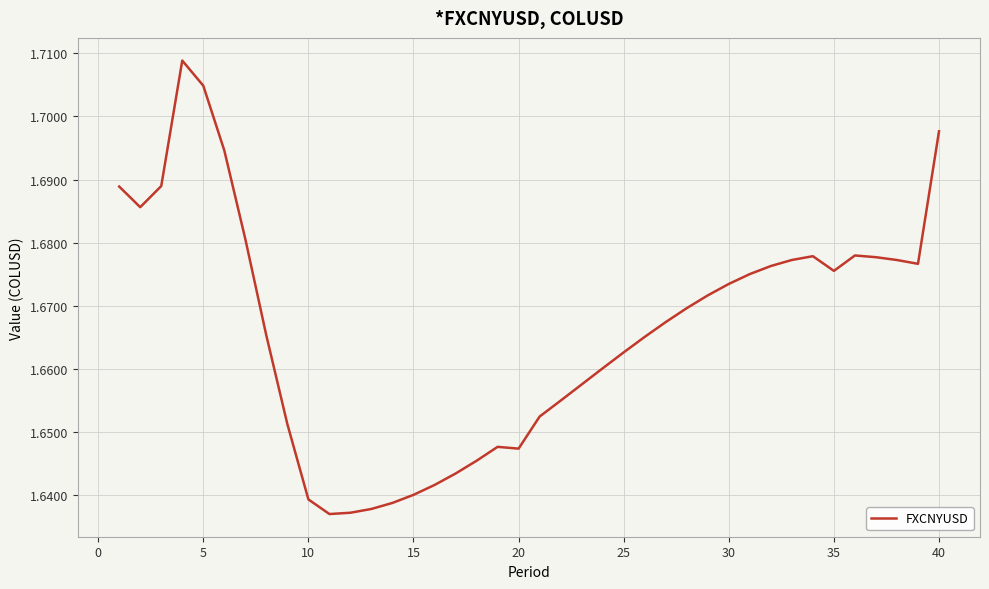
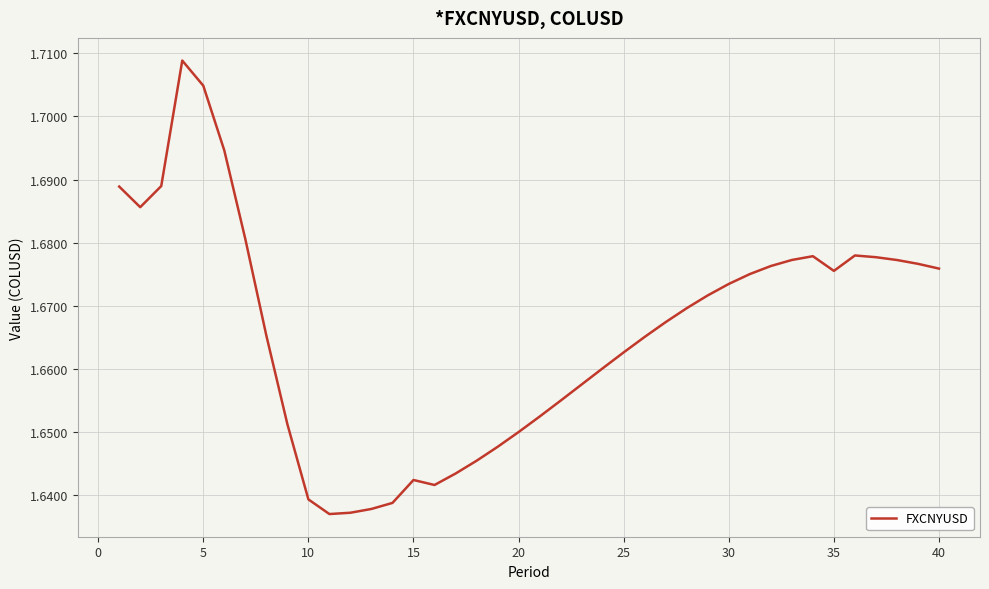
  {
    "5": 1.705,
    "10": 1.639,
-   "15": 1.640,
-   "20": 1.647,
+   "15": 1.642,
+   "20": 1.650,
    "25": 1.663,
    "30": 1.673,
    "35": 1.676,
-   "40": 1.698
+   "40": 1.676
  }
